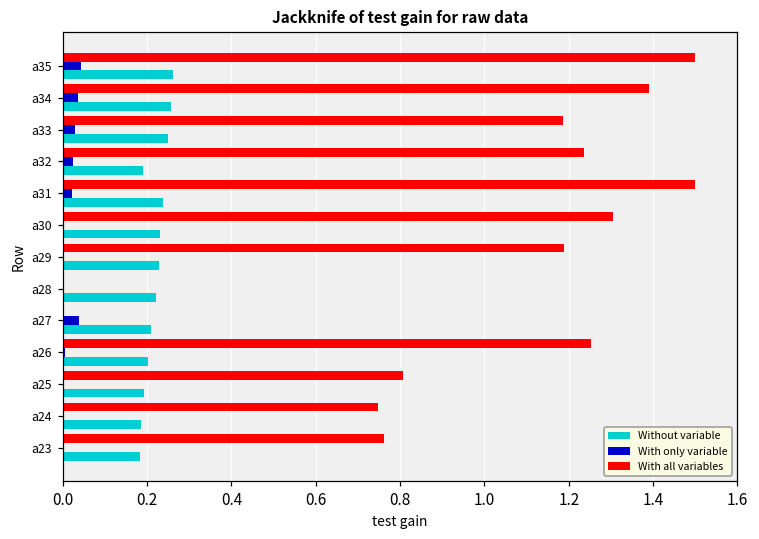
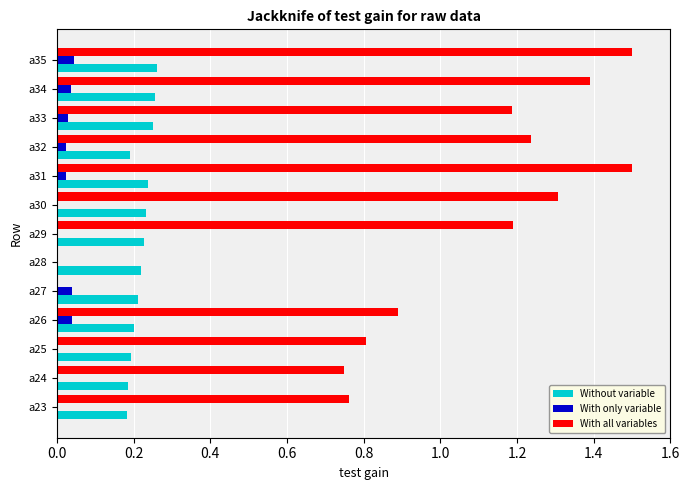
  {
    "Without variable": {
      "a35": 0.26,
      "a34": 0.26,
      "a33": 0.25,
      "a32": 0.19,
      "a31": 0.24,
      "a30": 0.23,
      "a29": 0.23,
      "a28": 0.22,
      "a27": 0.21,
      "a26": 0.20,
      "a25": 0.19,
      "a24": 0.19,
      "a23": 0.18
    },
    "With only variable": {
      "a35": 0.04,
      "a34": 0.04,
      "a33": 0.03,
      "a32": 0.02,
      "a31": 0.02,
      "a30": 0.00,
      "a29": 0.00,
      "a28": 0.00,
      "a27": 0.04,
-     "a26": 0.01
+     "a26": 0.04
    },
    "With all variables": {
      "a35": 1.50,
      "a34": 1.39,
      "a33": 1.19,
      "a32": 1.24,
      "a31": 1.50,
      "a30": 1.31,
      "a29": 1.19,
      "a28": 0.00,
      "a27": 0.00,
-     "a26": 1.25,
+     "a26": 0.89,
      "a25": 0.81,
      "a24": 0.75,
      "a23": 0.76
    }
  }
